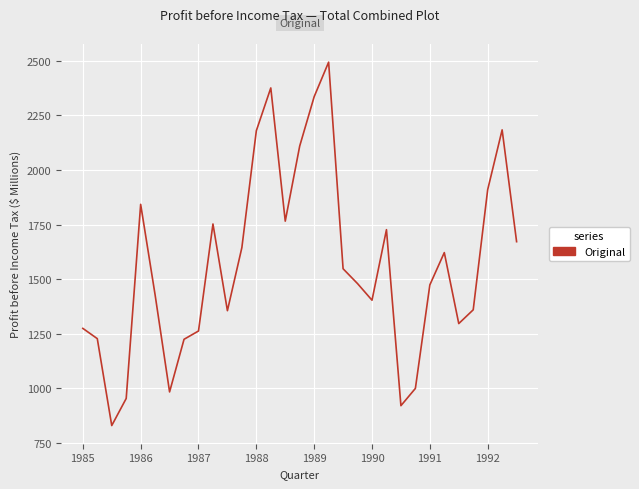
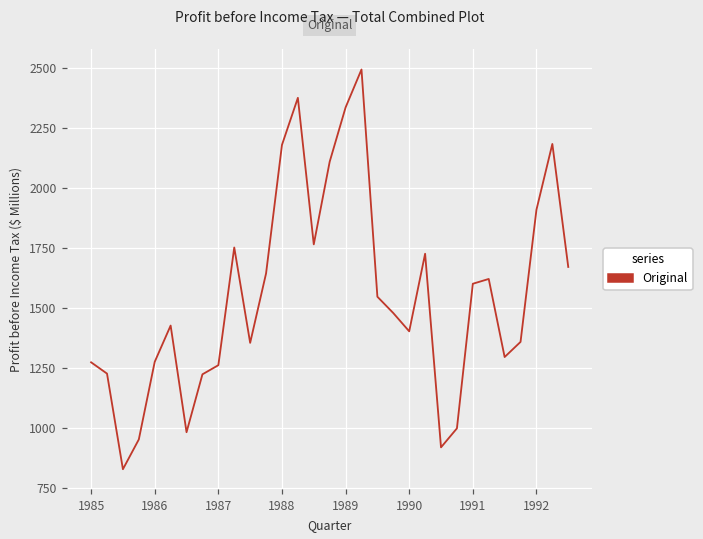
  {
    "1985": 1280,
-   "1986": 1840,
+   "1986": 1280,
    "1987": 1260,
    "1988": 2180,
    "1989": 2340,
    "1990": 1400,
-   "1991": 1470,
+   "1991": 1600,
    "1992": 1910
  }
